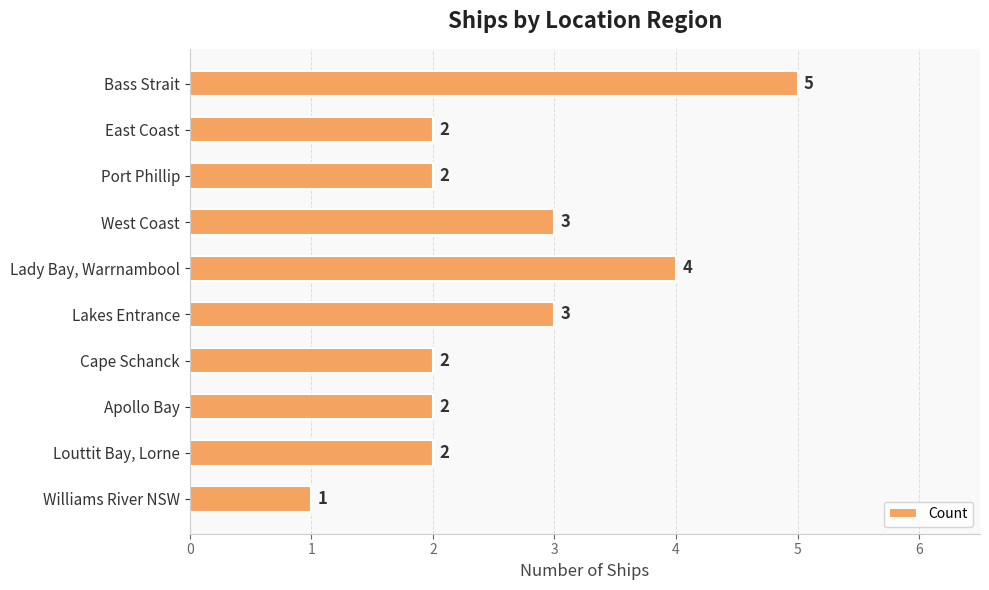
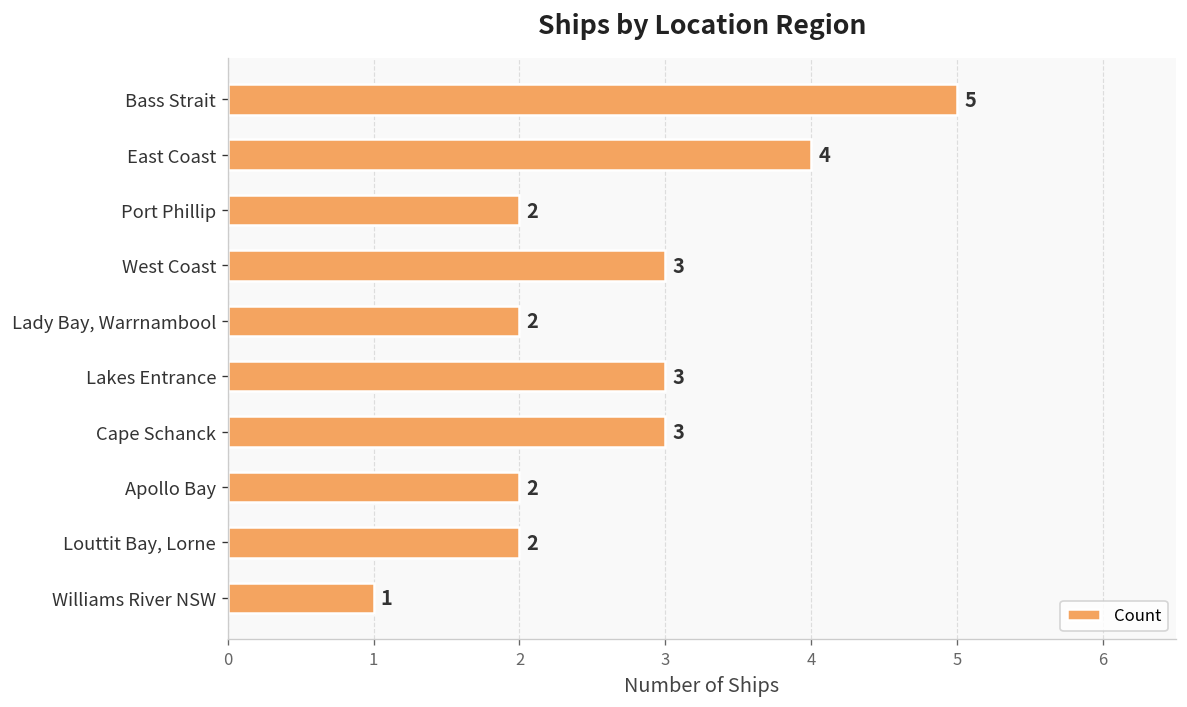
  {
    "Bass Strait": 5,
-   "East Coast": 2,
+   "East Coast": 4,
    "Port Phillip": 2,
    "West Coast": 3,
-   "Lady Bay, Warrnambool": 4,
+   "Lady Bay, Warrnambool": 2,
    "Lakes Entrance": 3,
-   "Cape Schanck": 2,
+   "Cape Schanck": 3,
    "Apollo Bay": 2,
    "Louttit Bay, Lorne": 2,
    "Williams River NSW": 1
  }
